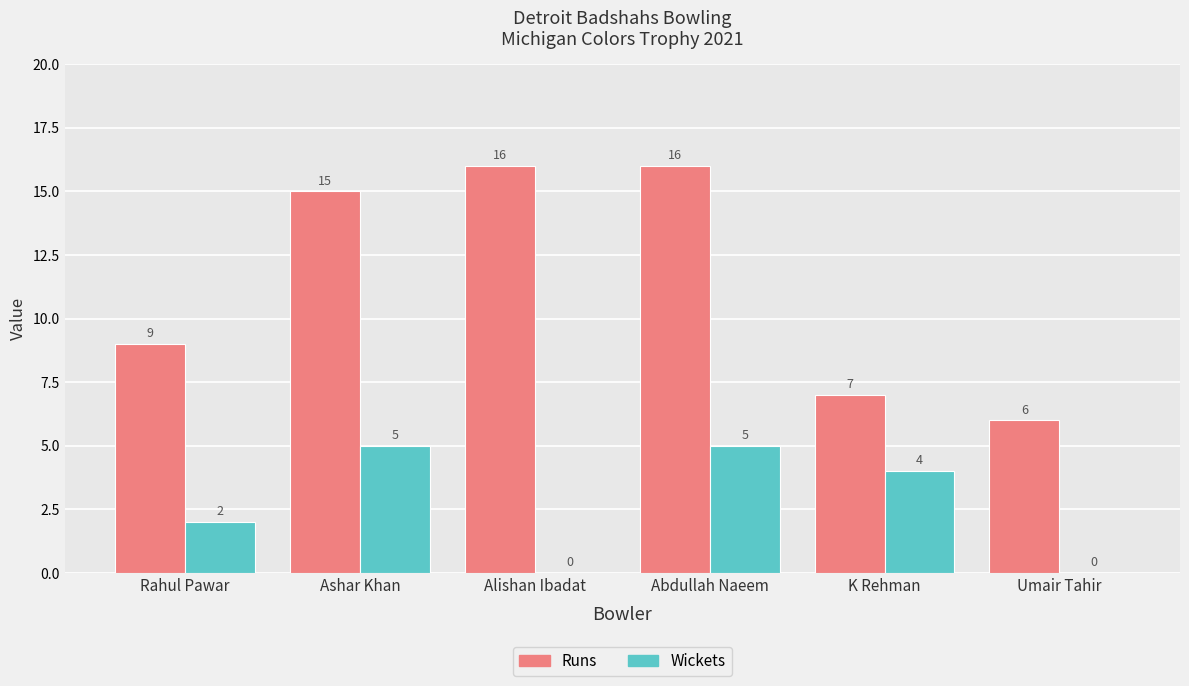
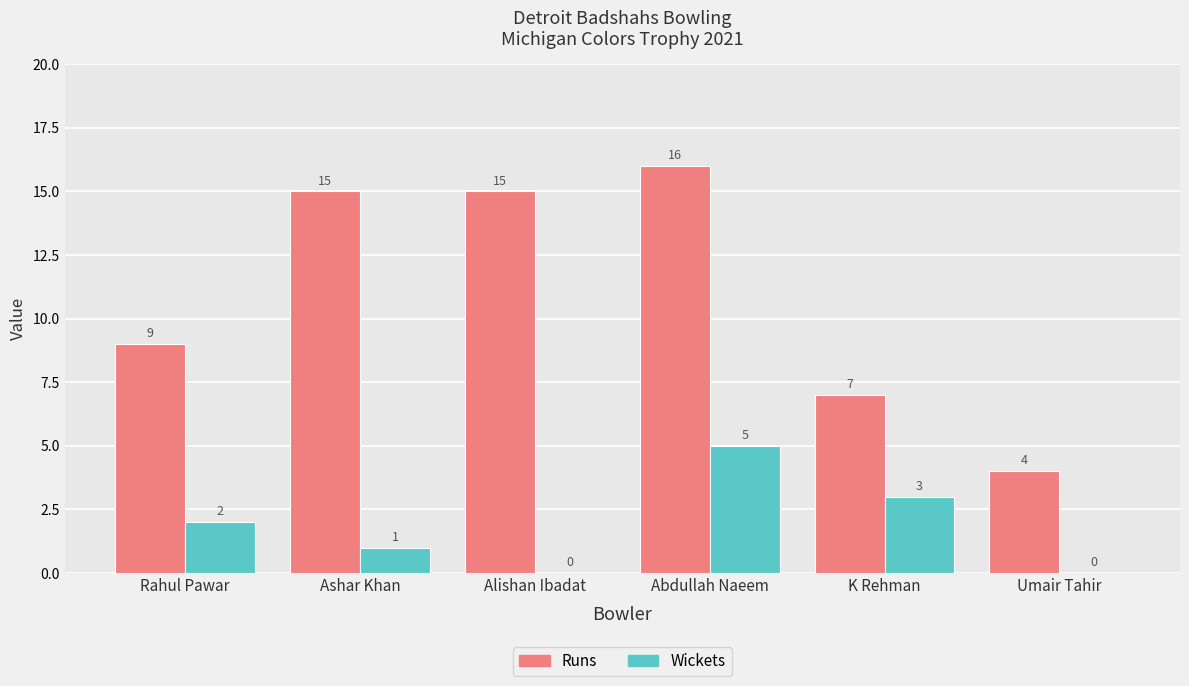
  {
    "Runs": {
      "Rahul Pawar": 9,
      "Ashar Khan": 15,
-     "Alishan Ibadat": 16,
+     "Alishan Ibadat": 15,
      "Abdullah Naeem": 16,
      "K Rehman": 7,
-     "Umair Tahir": 6
+     "Umair Tahir": 4
    },
    "Wickets": {
      "Rahul Pawar": 2,
-     "Ashar Khan": 5,
+     "Ashar Khan": 1,
      "Alishan Ibadat": 0,
      "Abdullah Naeem": 5,
-     "K Rehman": 4,
+     "K Rehman": 3,
      "Umair Tahir": 0
    }
  }
